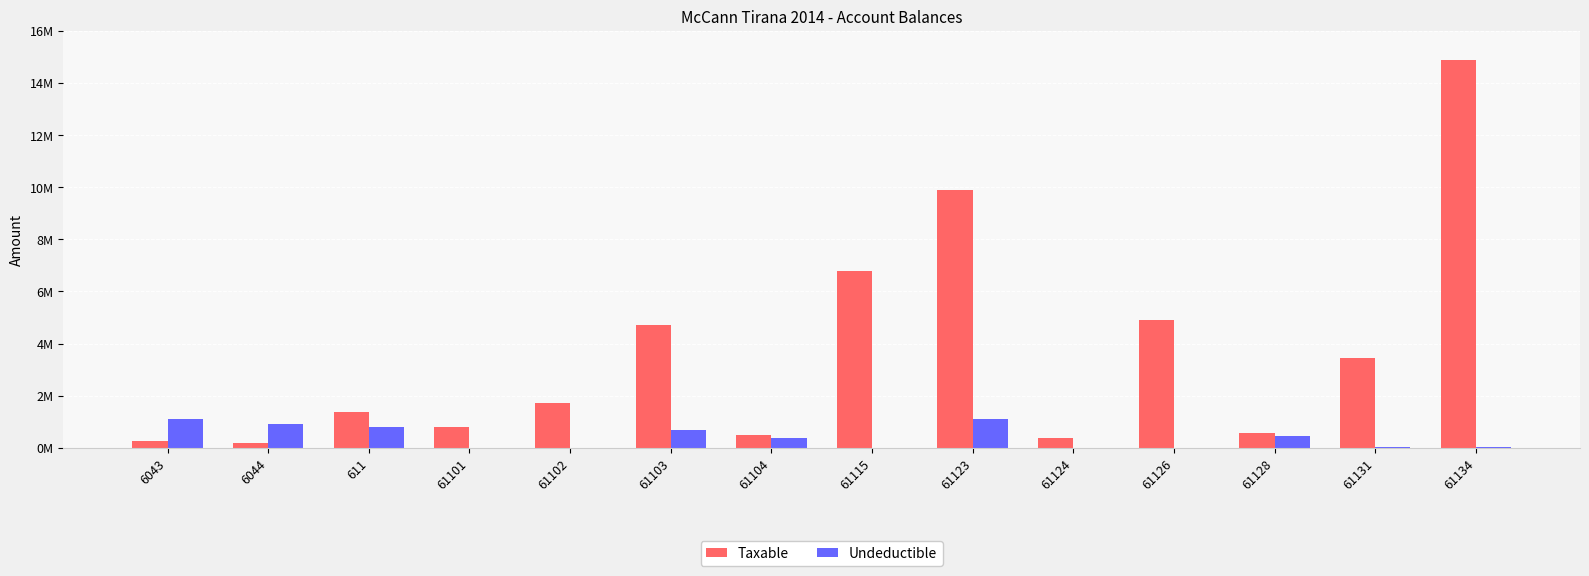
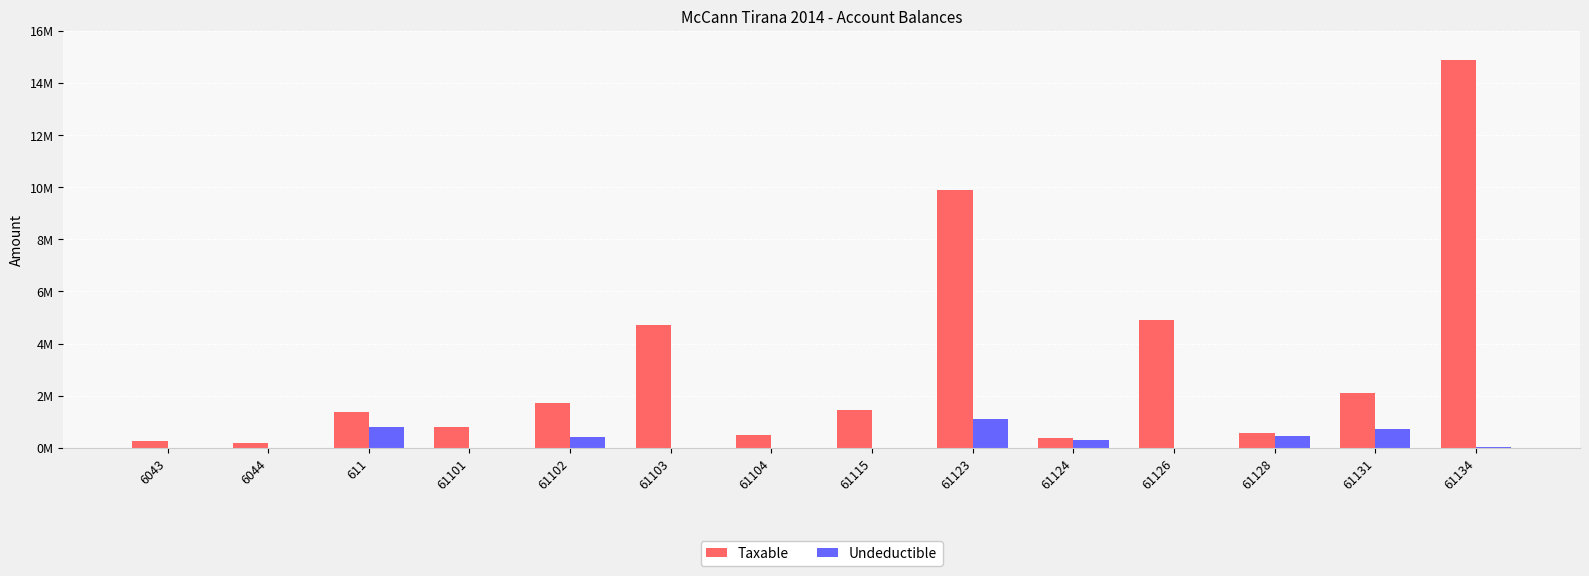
  {
    "Taxable": {
      "6043": 300000,
      "6044": 200000,
      "611": 1400000,
      "61101": 800000,
      "61102": 1700000,
      "61103": 4700000,
      "61104": 500000,
-     "61115": 6800000,
+     "61115": 1400000,
      "61123": 9900000,
      "61124": 400000,
      "61126": 4900000,
      "61128": 600000,
-     "61131": 3400000,
+     "61131": 2100000,
      "61134": 14900000
    },
    "Undeductible": {
-     "6043": 1100000,
-     "6044": 900000,
+     "6043": 0,
+     "6044": 0,
      "611": 800000,
      "61101": 0,
-     "61102": 0,
-     "61103": 700000,
-     "61104": 400000,
+     "61102": 400000,
+     "61103": 0,
+     "61104": 0,
      "61123": 1100000,
-     "61124": 0,
+     "61124": 300000,
      "61128": 500000,
-     "61131": 0
+     "61131": 700000
    }
  }
